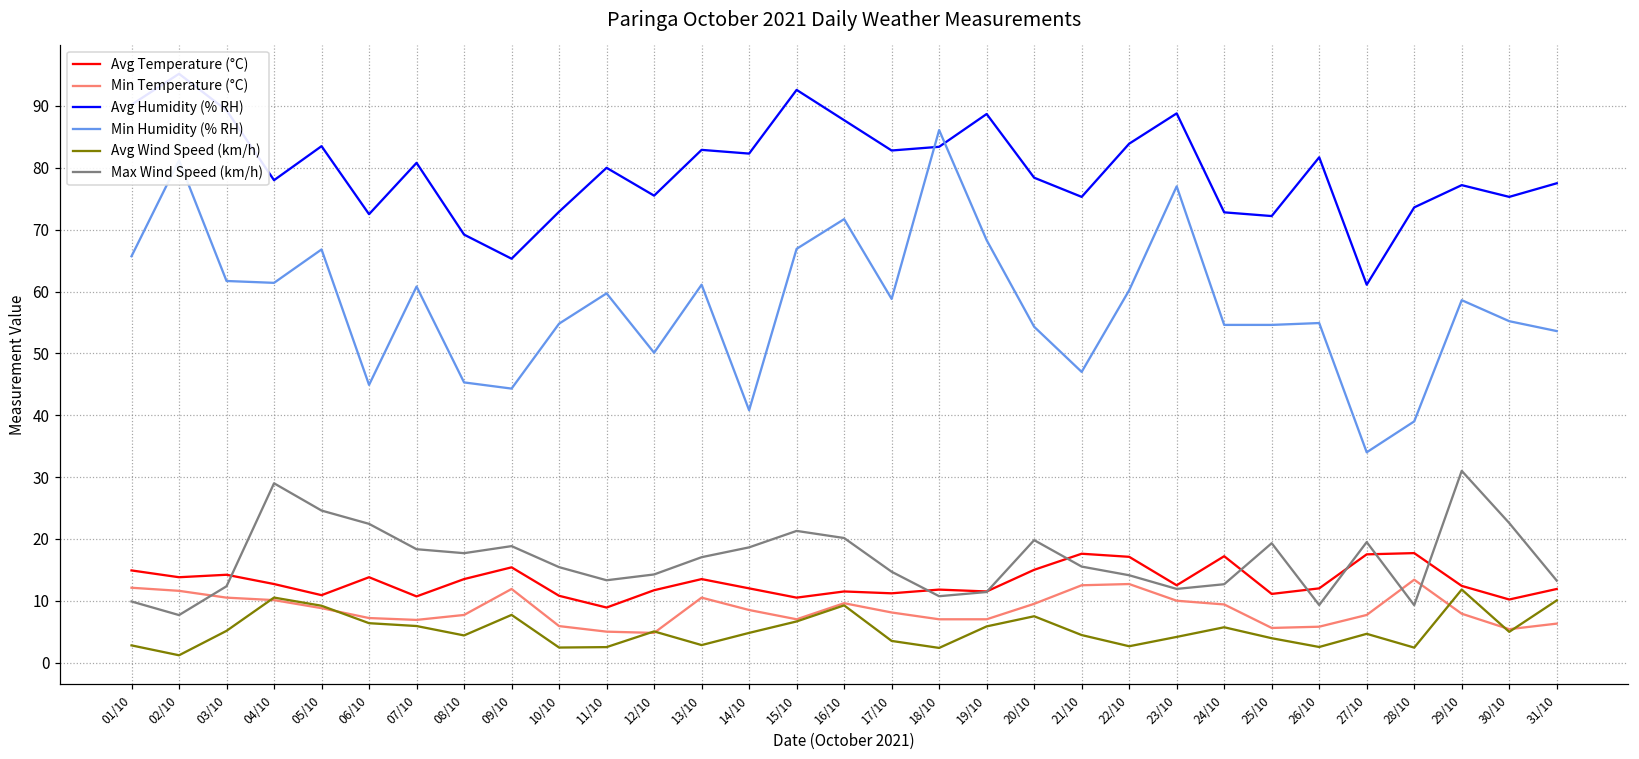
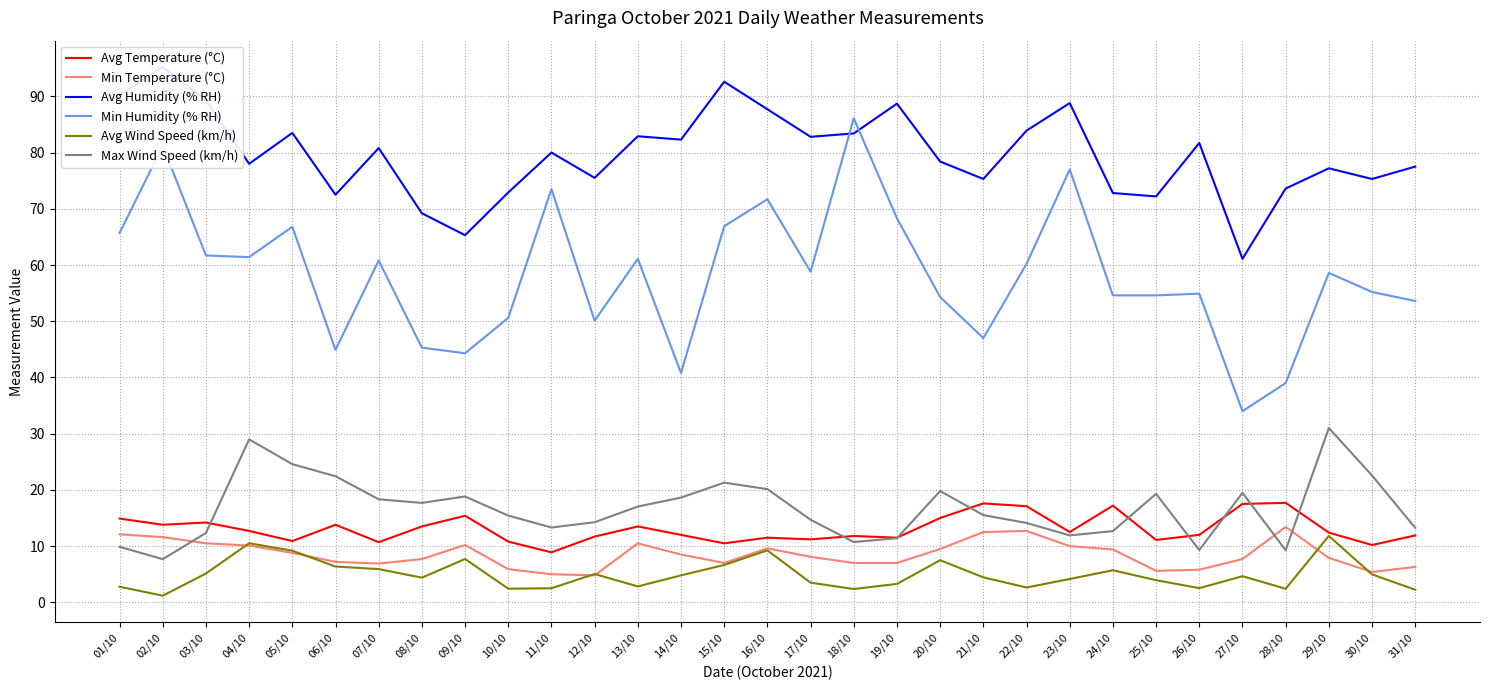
  {
    "Avg Temperature (°C)": {
      "01/10": 15,
      "02/10": 14,
      "03/10": 14,
      "04/10": 13,
      "05/10": 11,
      "06/10": 14,
      "07/10": 11,
      "08/10": 14,
      "09/10": 15,
      "10/10": 11,
      "11/10": 9,
      "12/10": 12,
      "13/10": 14,
      "14/10": 12,
      "15/10": 11,
      "16/10": 12,
      "17/10": 11,
      "18/10": 12,
      "20/10": 15,
      "21/10": 18,
      "22/10": 17,
      "23/10": 13,
      "24/10": 17,
      "25/10": 11,
      "26/10": 12,
      "27/10": 18,
      "28/10": 18,
      "29/10": 12,
      "30/10": 10,
      "31/10": 12
    },
    "Min Temperature (°C)": {
      "01/10": 12,
      "02/10": 12,
      "03/10": 11,
      "06/10": 7,
      "07/10": 7,
      "08/10": 8,
-     "09/10": 12,
+     "09/10": 10,
      "10/10": 6,
      "11/10": 5,
      "13/10": 11,
      "14/10": 9,
      "17/10": 8,
      "18/10": 7,
      "19/10": 7,
      "20/10": 10,
      "21/10": 13,
      "22/10": 13,
      "23/10": 10,
      "24/10": 9,
      "25/10": 6,
      "26/10": 6,
      "27/10": 8,
      "28/10": 13,
      "29/10": 8,
      "31/10": 6
    },
    "Avg Humidity (% RH)": {
      "04/10": 78,
      "05/10": 84,
      "06/10": 73,
      "07/10": 81,
      "08/10": 69,
      "09/10": 65,
      "10/10": 73,
      "11/10": 80,
      "12/10": 76,
      "13/10": 83,
      "14/10": 82,
      "15/10": 93,
      "16/10": 88,
      "17/10": 83,
      "18/10": 83,
      "19/10": 89,
      "20/10": 78,
      "21/10": 75,
      "22/10": 84,
      "23/10": 89,
      "24/10": 73,
      "25/10": 72,
      "26/10": 82,
      "27/10": 61,
      "28/10": 74,
      "29/10": 77,
      "30/10": 75,
      "31/10": 78
    },
    "Min Humidity (% RH)": {
      "01/10": 66,
      "03/10": 62,
      "04/10": 61,
      "05/10": 67,
      "06/10": 45,
      "07/10": 61,
      "08/10": 45,
      "09/10": 44,
-     "10/10": 55,
-     "11/10": 60,
+     "10/10": 51,
+     "11/10": 74,
      "12/10": 50,
      "13/10": 61,
      "14/10": 41,
      "15/10": 67,
      "16/10": 72,
      "17/10": 59,
      "18/10": 86,
      "19/10": 68,
      "20/10": 54,
      "21/10": 47,
      "22/10": 60,
      "23/10": 77,
      "24/10": 55,
      "25/10": 55,
      "26/10": 55,
      "27/10": 34,
      "28/10": 39,
      "29/10": 59,
      "30/10": 55,
      "31/10": 54
    },
    "Avg Wind Speed (km/h)": {
      "01/10": 3,
      "02/10": 1,
      "03/10": 5,
      "06/10": 6,
      "07/10": 6,
      "08/10": 4,
      "09/10": 8,
      "10/10": 2,
      "11/10": 3,
      "13/10": 3,
      "14/10": 5,
      "17/10": 4,
      "18/10": 2,
-     "19/10": 6,
+     "19/10": 3,
      "20/10": 7,
      "21/10": 4,
      "22/10": 3,
      "23/10": 4,
      "24/10": 6,
      "25/10": 4,
      "26/10": 3,
      "27/10": 5,
      "28/10": 2,
      "29/10": 12,
-     "31/10": 10
+     "31/10": 2
    },
    "Max Wind Speed (km/h)": {
      "01/10": 10,
      "02/10": 8,
      "03/10": 12,
      "04/10": 29,
      "05/10": 25,
      "06/10": 22,
      "07/10": 18,
      "08/10": 18,
      "09/10": 19,
      "10/10": 15,
      "11/10": 13,
      "12/10": 14,
      "13/10": 17,
      "14/10": 19,
      "15/10": 21,
      "16/10": 20,
      "17/10": 15,
      "18/10": 11,
      "20/10": 20,
      "21/10": 16,
      "22/10": 14,
      "23/10": 12,
      "24/10": 13,
      "25/10": 19,
      "26/10": 9,
      "27/10": 19,
      "28/10": 9,
      "29/10": 31,
      "30/10": 23,
      "31/10": 13
    }
  }
